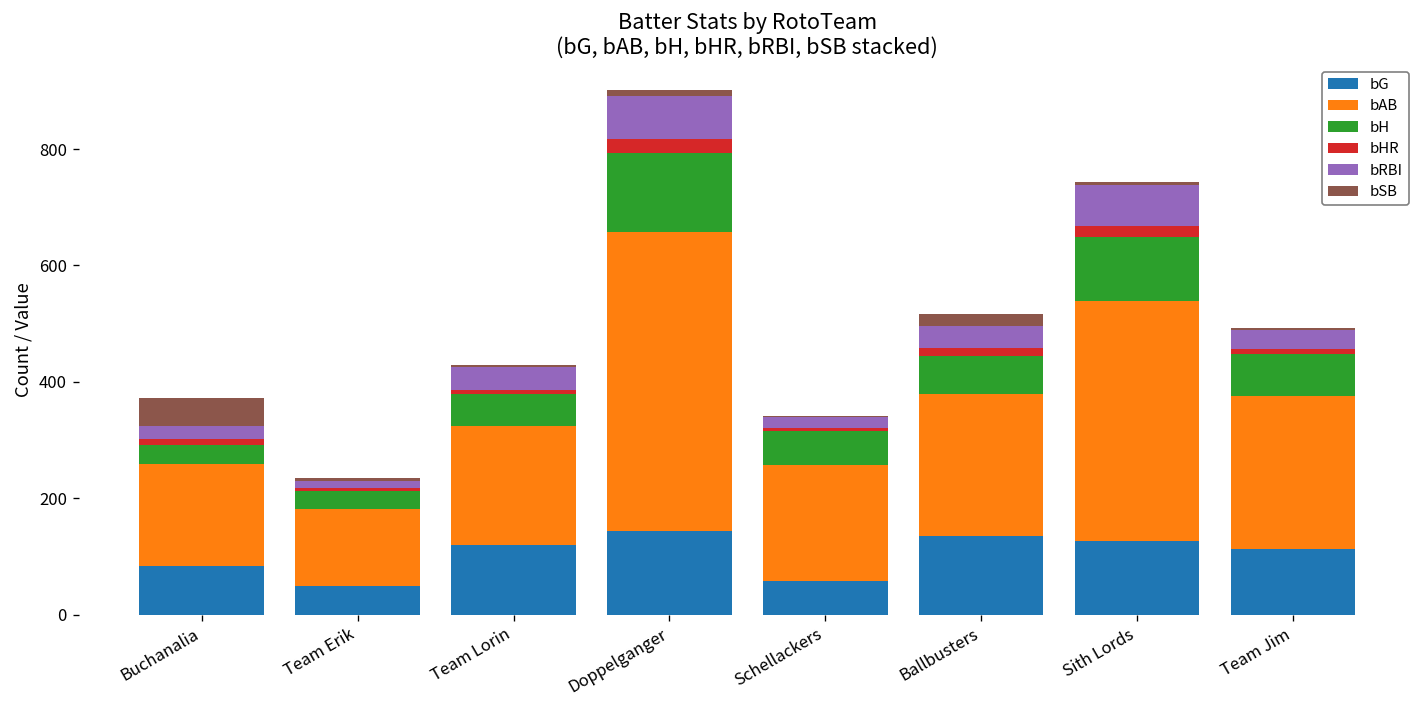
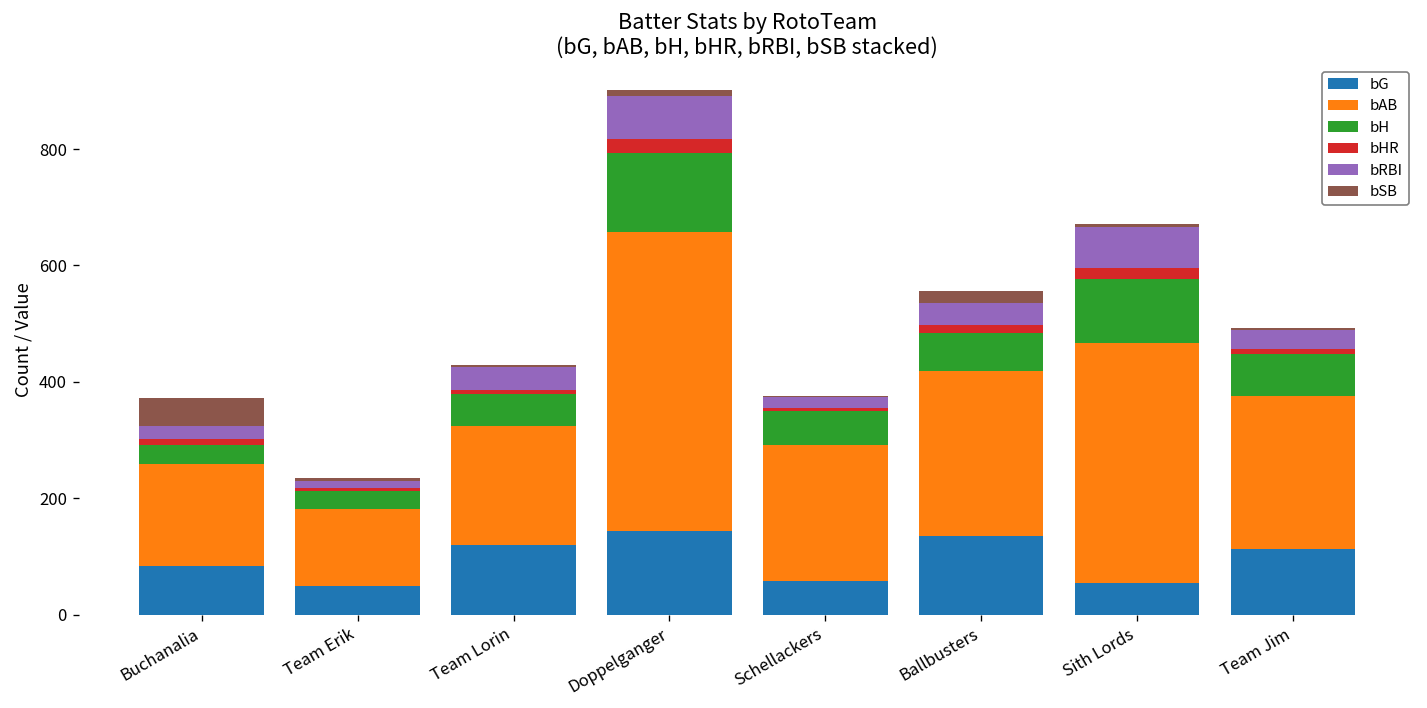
  {
    "bG": {
      "Buchanalia": 80,
      "Team Erik": 50,
      "Team Lorin": 120,
      "Doppelganger": 140,
      "Schellackers": 60,
      "Ballbusters": 140,
-     "Sith Lords": 130,
+     "Sith Lords": 60,
      "Team Jim": 110
    },
    "bAB": {
      "Buchanalia": 170,
      "Team Erik": 130,
      "Team Lorin": 200,
      "Doppelganger": 510,
-     "Schellackers": 200,
-     "Ballbusters": 240,
+     "Schellackers": 230,
+     "Ballbusters": 280,
      "Sith Lords": 410,
      "Team Jim": 260
    },
    "bH": {
      "Buchanalia": 30,
      "Team Erik": 30,
      "Team Lorin": 60,
      "Doppelganger": 140,
      "Schellackers": 60,
      "Ballbusters": 70,
      "Sith Lords": 110,
      "Team Jim": 70
    },
    "bHR": {
      "Buchanalia": 10,
      "Team Lorin": 10,
      "Doppelganger": 30,
      "Ballbusters": 10,
      "Sith Lords": 20,
      "Team Jim": 10
    },
    "bRBI": {
      "Buchanalia": 20,
      "Team Erik": 10,
      "Team Lorin": 40,
      "Doppelganger": 70,
      "Schellackers": 20,
      "Ballbusters": 40,
      "Sith Lords": 70,
      "Team Jim": 30
    },
    "bSB": {
      "Buchanalia": 50,
      "Doppelganger": 10,
      "Ballbusters": 20
    }
  }
